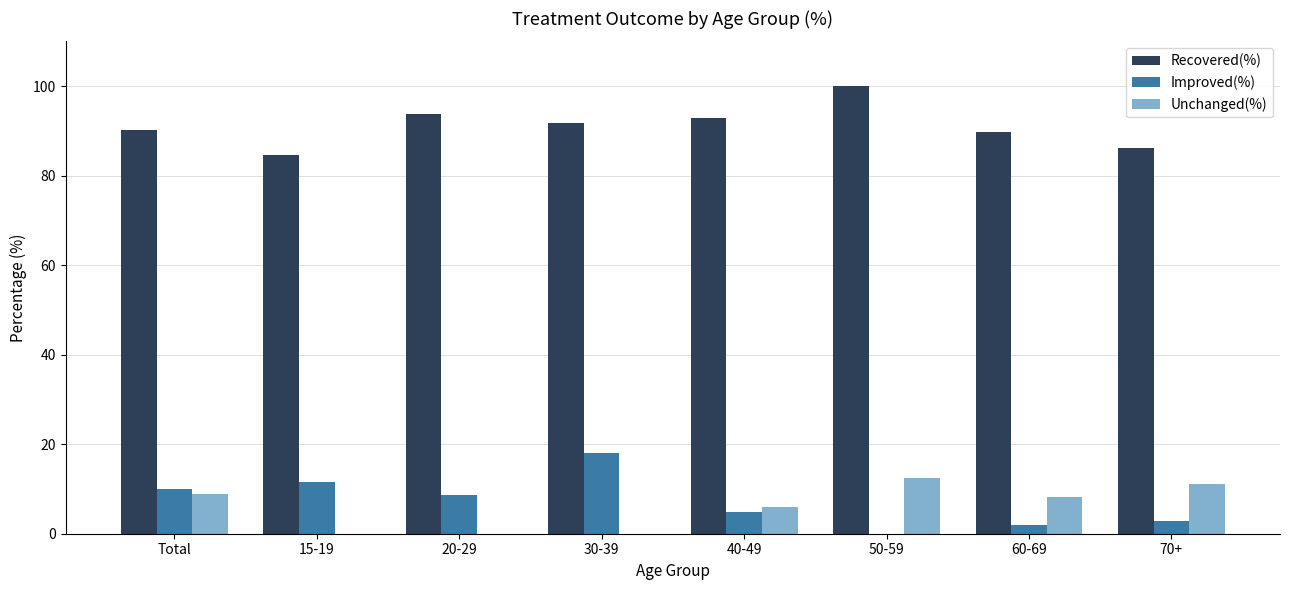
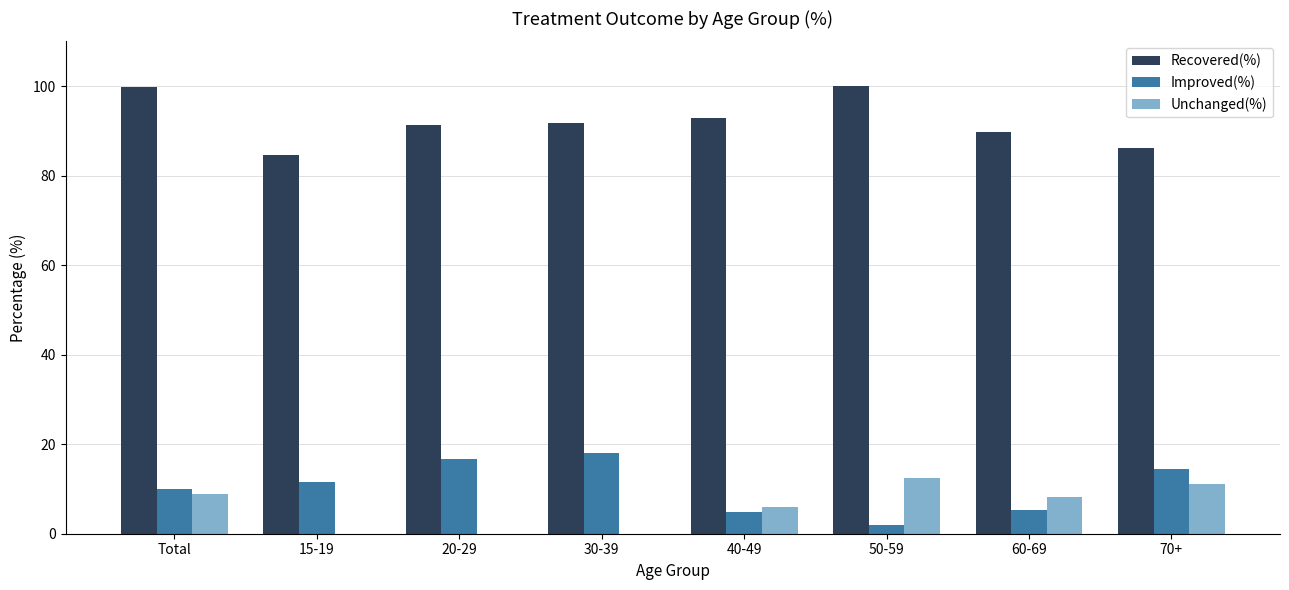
  {
    "Recovered(%)": {
-     "Total": 90,
+     "Total": 100,
      "15-19": 85,
-     "20-29": 94,
+     "20-29": 91,
      "30-39": 92,
      "40-49": 93,
      "50-59": 100,
      "60-69": 90,
      "70+": 86
    },
    "Improved(%)": {
      "Total": 10,
      "15-19": 12,
-     "20-29": 9,
+     "20-29": 17,
      "30-39": 18,
      "40-49": 5,
-     "50-59": 0,
-     "60-69": 2,
-     "70+": 3
+     "50-59": 2,
+     "60-69": 5,
+     "70+": 14
    },
    "Unchanged(%)": {
      "Total": 9,
      "15-19": 0,
      "20-29": 0,
      "30-39": 0,
      "40-49": 6,
      "50-59": 12,
      "60-69": 8,
      "70+": 11
    }
  }
